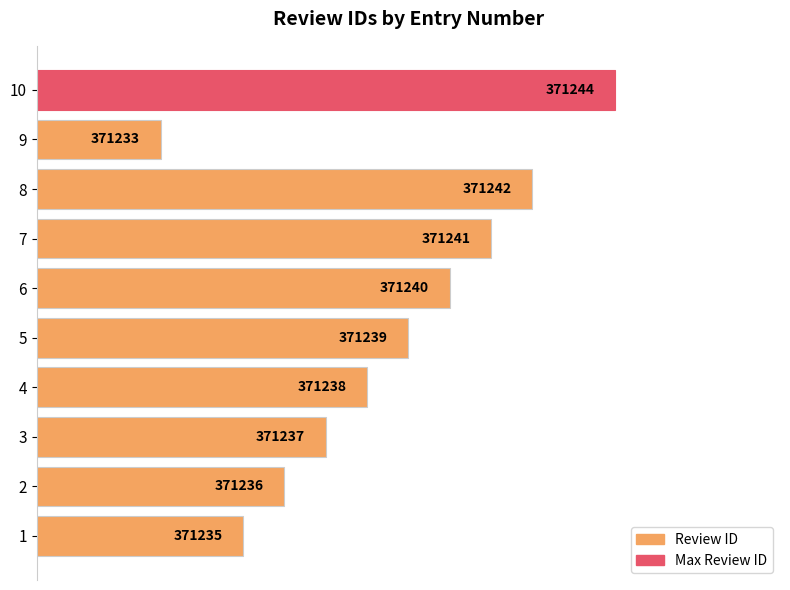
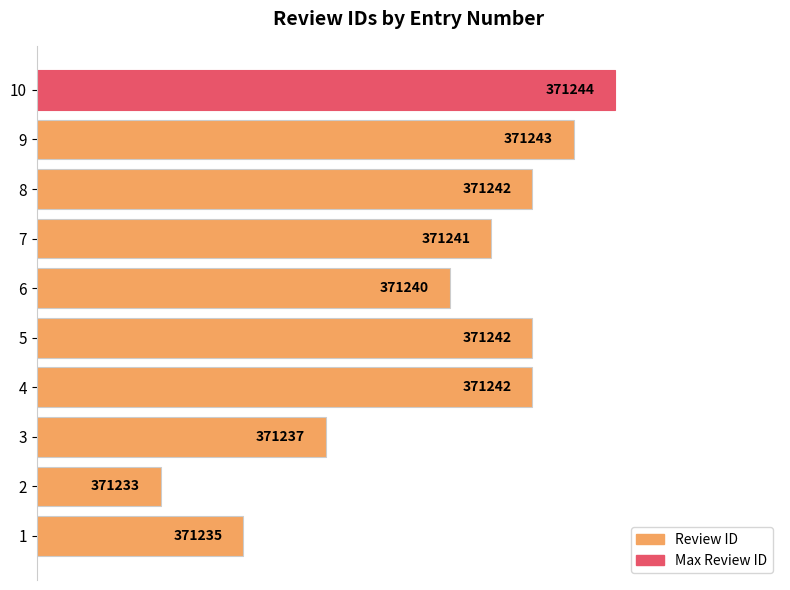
  {
    "10": 371244,
-   "9": 371233,
+   "9": 371243,
    "8": 371242,
    "7": 371241,
    "6": 371240,
-   "5": 371239,
-   "4": 371238,
+   "5": 371242,
+   "4": 371242,
    "3": 371237,
-   "2": 371236,
+   "2": 371233,
    "1": 371235
  }
